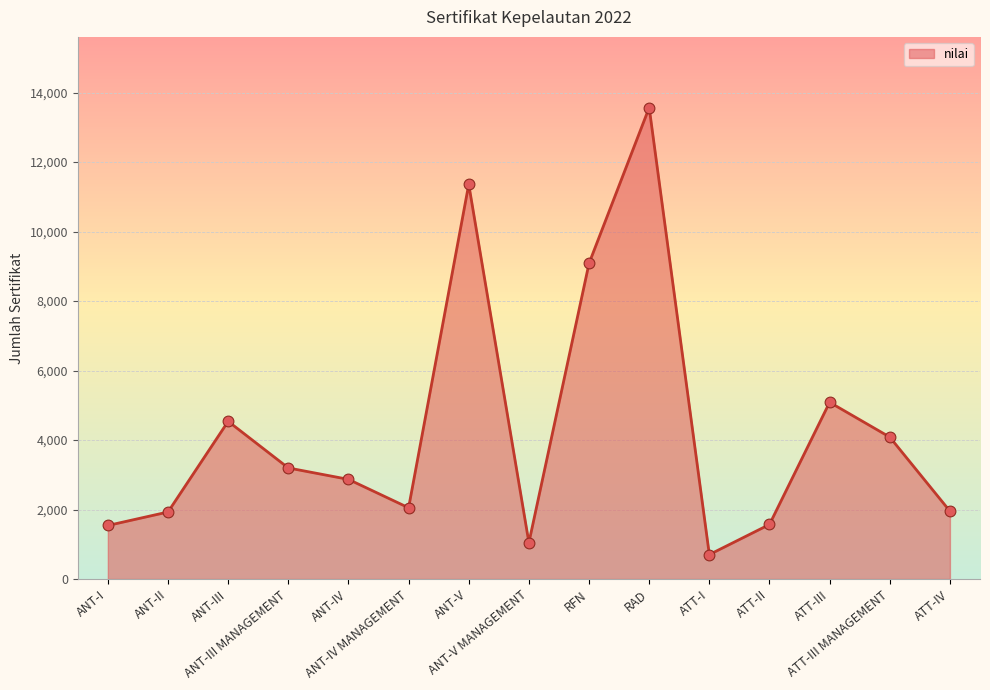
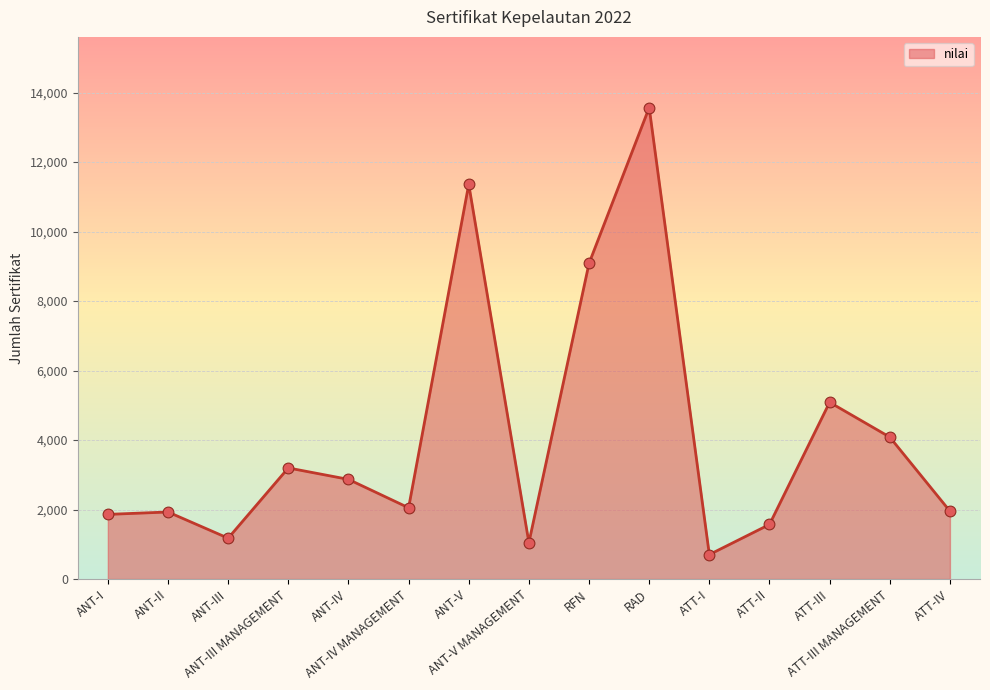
  {
-   "ANT-I": "1,500",
+   "ANT-I": "1,900",
    "ANT-II": "1,900",
-   "ANT-III": "4,500",
+   "ANT-III": "1,200",
    "ANT-III MANAGEMENT": "3,200",
    "ANT-IV": "2,900",
    "ANT-IV MANAGEMENT": "2,100",
    "ANT-V": "11,400",
    "ANT-V MANAGEMENT": "1,000",
    "RFN": "9,100",
    "RAD": "13,600",
    "ATT-I": "700",
    "ATT-II": "1,600",
    "ATT-III": "5,100",
    "ATT-III MANAGEMENT": "4,100",
    "ATT-IV": "2,000"
  }
